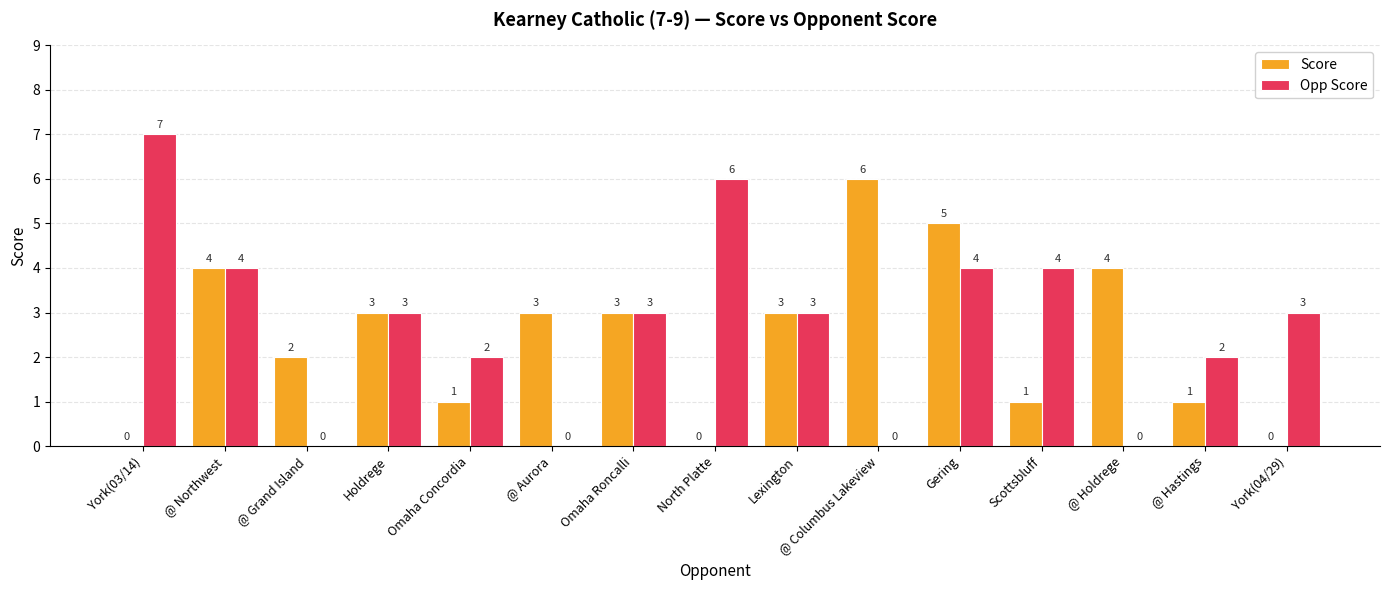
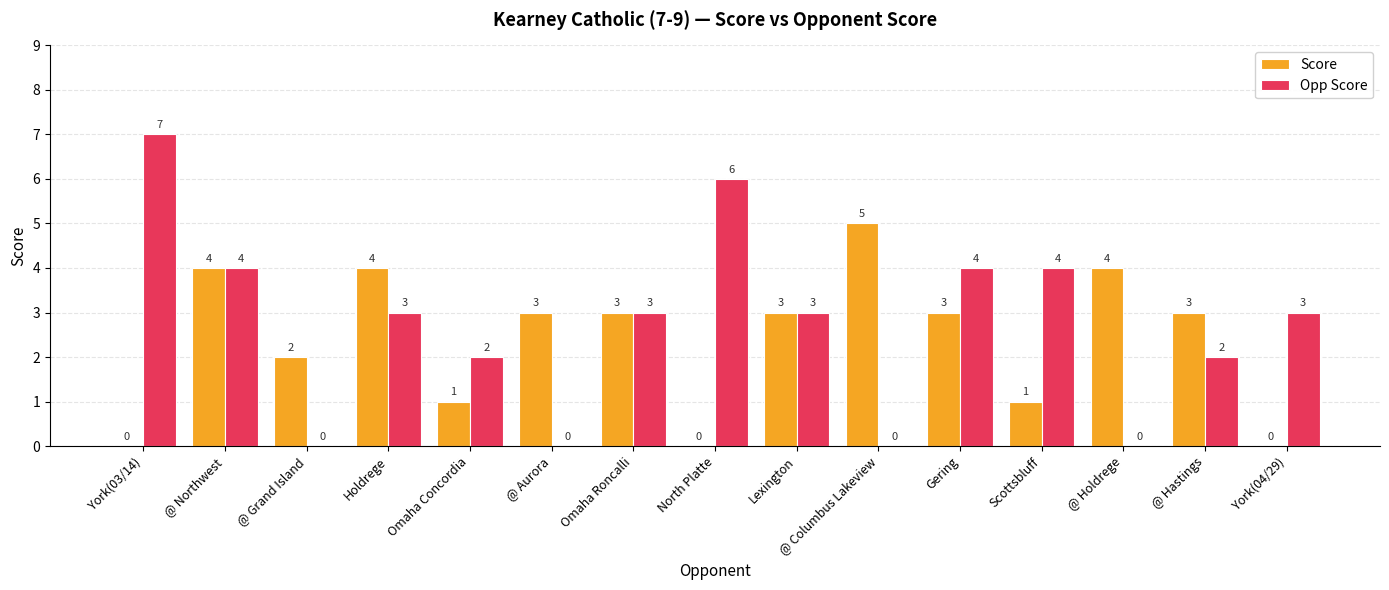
  {
    "Score": {
      "York(03/14)": 0,
      "@ Northwest": 4,
      "@ Grand Island": 2,
-     "Holdrege": 3,
+     "Holdrege": 4,
      "Omaha Concordia": 1,
      "@ Aurora": 3,
      "Omaha Roncalli": 3,
      "North Platte": 0,
      "Lexington": 3,
-     "@ Columbus Lakeview": 6,
-     "Gering": 5,
+     "@ Columbus Lakeview": 5,
+     "Gering": 3,
      "Scottsbluff": 1,
      "@ Holdrege": 4,
-     "@ Hastings": 1,
+     "@ Hastings": 3,
      "York(04/29)": 0
    },
    "Opp Score": {
      "York(03/14)": 7,
      "@ Northwest": 4,
      "@ Grand Island": 0,
      "Holdrege": 3,
      "Omaha Concordia": 2,
      "@ Aurora": 0,
      "Omaha Roncalli": 3,
      "North Platte": 6,
      "Lexington": 3,
      "@ Columbus Lakeview": 0,
      "Gering": 4,
      "Scottsbluff": 4,
      "@ Holdrege": 0,
      "@ Hastings": 2,
      "York(04/29)": 3
    }
  }
